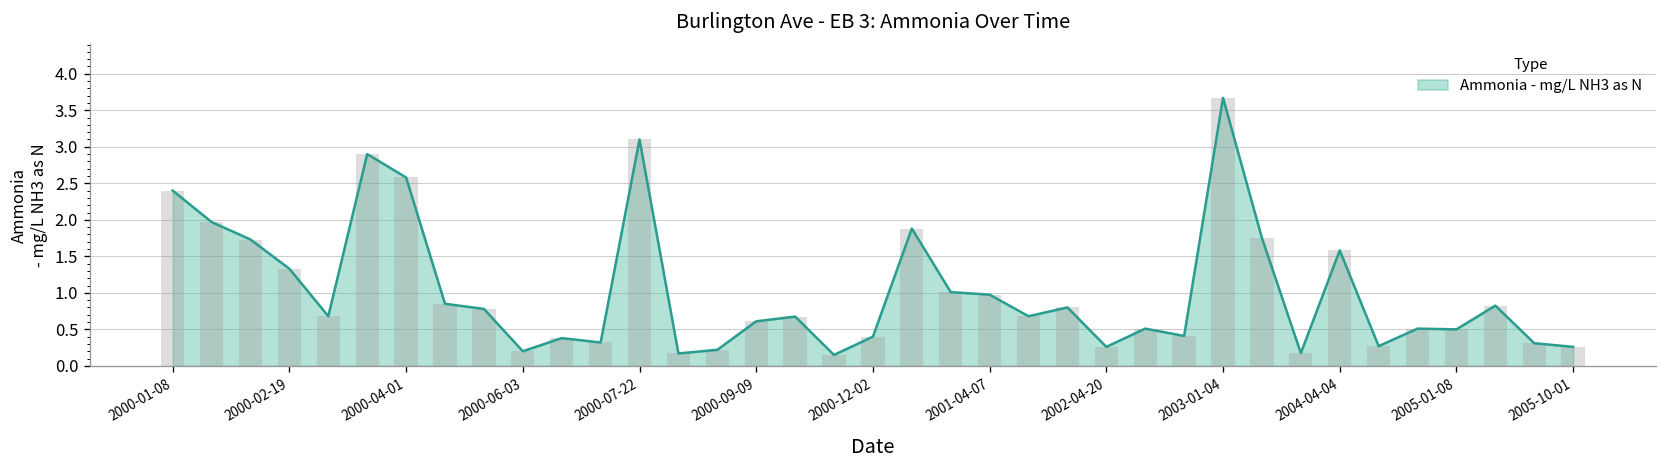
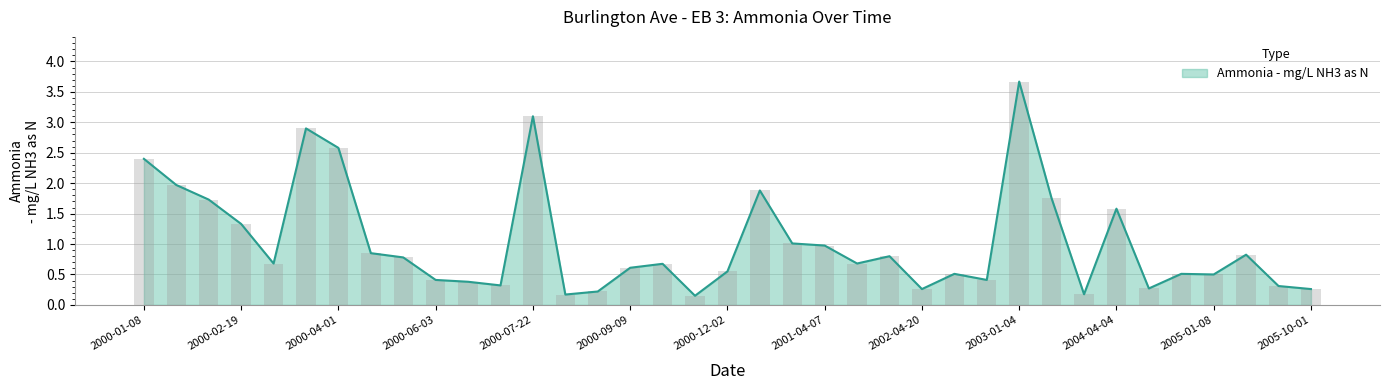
  {
    "Ammonia - mg/L NH3 as N": {
      "2000-01-08": 2.4,
      "2000-02-19": 1.3,
      "2000-04-01": 2.6,
-     "2000-06-03": 0.2,
+     "2000-06-03": 0.4,
      "2000-07-22": 3.1,
      "2000-09-09": 0.6,
-     "2000-12-02": 0.4,
+     "2000-12-02": 0.6,
      "2001-04-07": 1.0,
      "2002-04-20": 0.3,
      "2003-01-04": 3.7,
      "2004-04-04": 1.6,
      "2005-01-08": 0.5,
      "2005-10-01": 0.3
    }
  }
